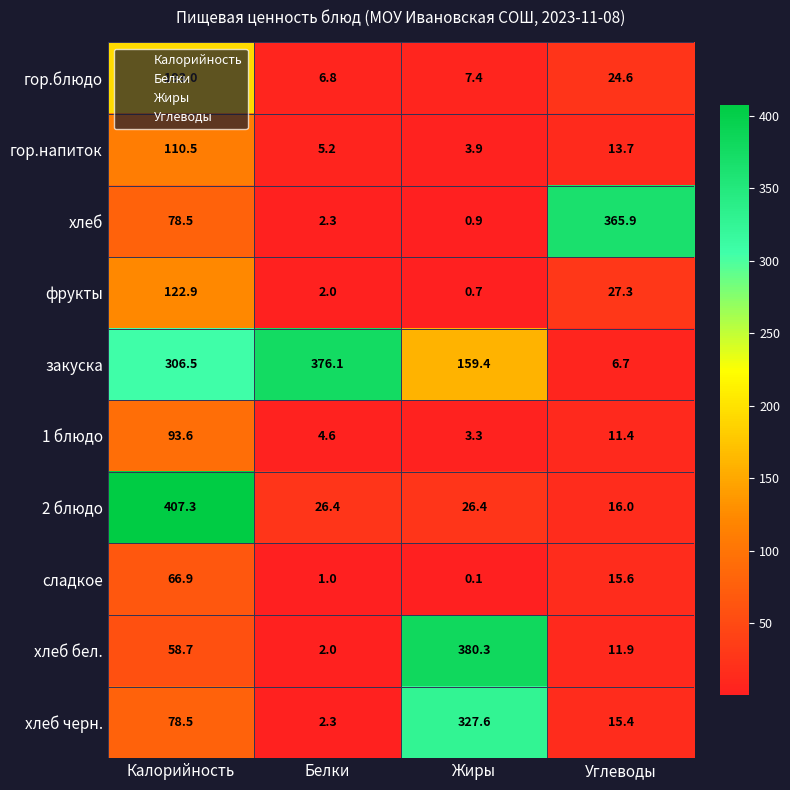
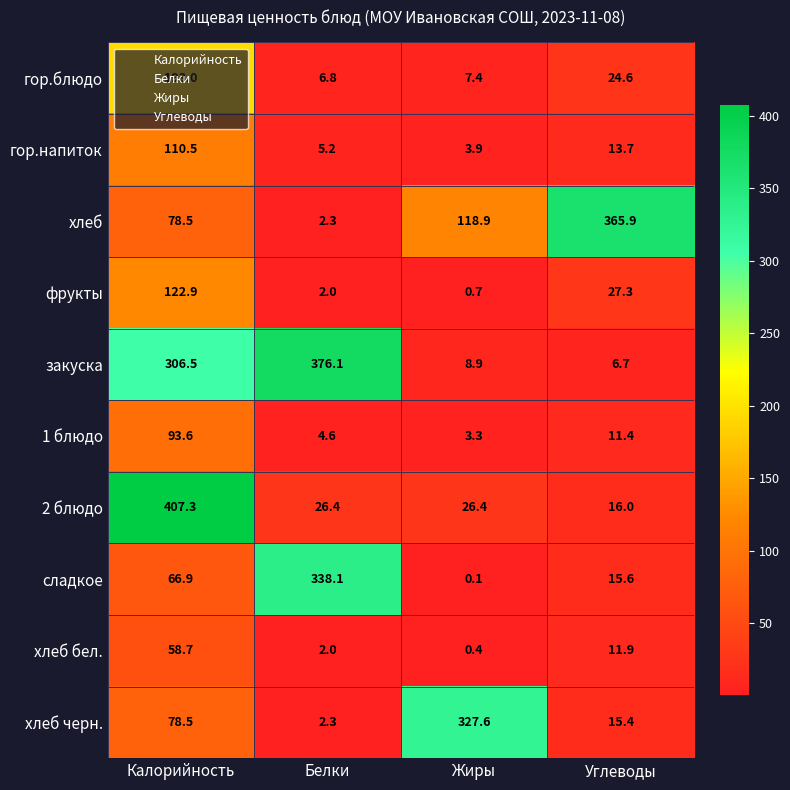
  {
    "гор.блюдо": {
      "Белки": 6.8,
      "Жиры": 7.4,
      "Углеводы": 24.6
    },
    "гор.напиток": {
      "Калорийность": 110.5,
      "Белки": 5.2,
      "Жиры": 3.9,
      "Углеводы": 13.7
    },
    "хлеб": {
      "Калорийность": 78.5,
      "Белки": 2.3,
-     "Жиры": 0.9,
+     "Жиры": 118.9,
      "Углеводы": 365.9
    },
    "фрукты": {
      "Калорийность": 122.9,
      "Белки": 2.0,
      "Жиры": 0.7,
      "Углеводы": 27.3
    },
    "закуска": {
      "Калорийность": 306.5,
      "Белки": 376.1,
-     "Жиры": 159.4,
+     "Жиры": 8.9,
      "Углеводы": 6.7
    },
    "1 блюдо": {
      "Калорийность": 93.6,
      "Белки": 4.6,
      "Жиры": 3.3,
      "Углеводы": 11.4
    },
    "2 блюдо": {
      "Калорийность": 407.3,
      "Белки": 26.4,
      "Жиры": 26.4,
      "Углеводы": 16.0
    },
    "сладкое": {
      "Калорийность": 66.9,
-     "Белки": 1.0,
+     "Белки": 338.1,
      "Жиры": 0.1,
      "Углеводы": 15.6
    },
    "хлеб бел.": {
      "Калорийность": 58.7,
      "Белки": 2.0,
-     "Жиры": 380.3,
+     "Жиры": 0.4,
      "Углеводы": 11.9
    },
    "хлеб черн.": {
      "Калорийность": 78.5,
      "Белки": 2.3,
      "Жиры": 327.6,
      "Углеводы": 15.4
    }
  }
